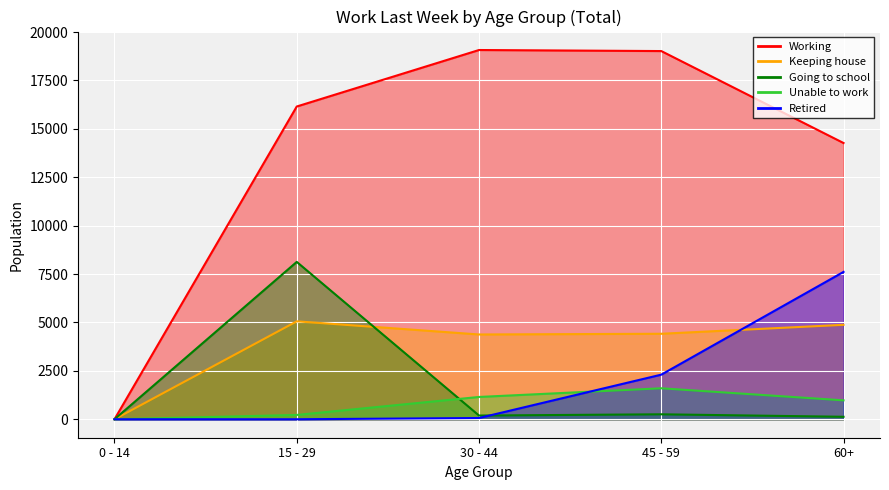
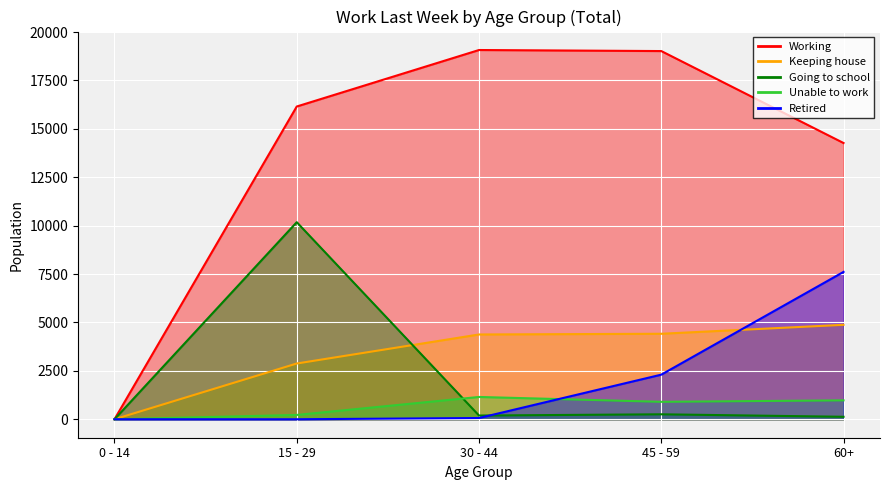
  {
    "Working": {
      "15 - 29": 16200,
      "30 - 44": 19100,
      "45 - 59": 19000,
      "60+": 14300
    },
    "Keeping house": {
-     "15 - 29": 5100,
+     "15 - 29": 2900,
      "30 - 44": 4400,
      "45 - 59": 4400,
      "60+": 4900
    },
    "Going to school": {
-     "15 - 29": 8100,
+     "15 - 29": 10200,
      "45 - 59": 300,
      "60+": 100
    },
    "Unable to work": {
      "15 - 29": 200,
      "30 - 44": 1200,
-     "45 - 59": 1600,
+     "45 - 59": 900,
      "60+": 1000
    },
    "Retired": {
      "15 - 29": 0,
      "45 - 59": 2300,
      "60+": 7600
    }
  }
